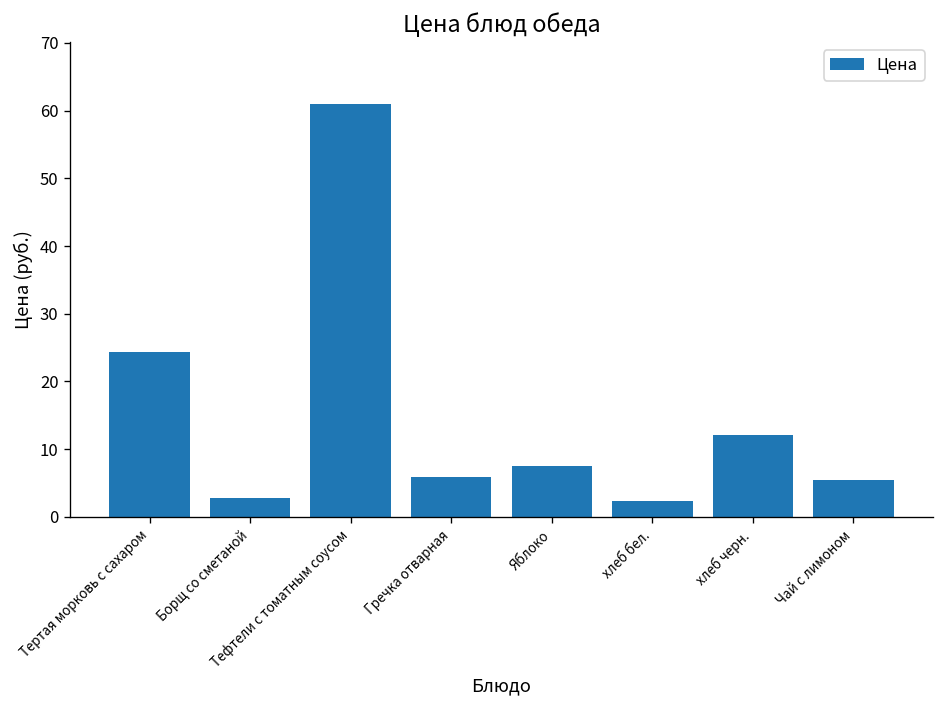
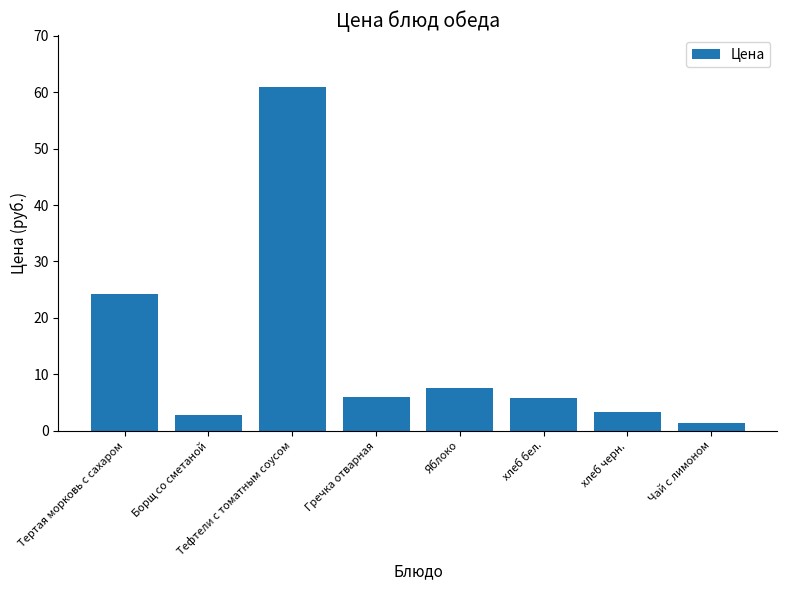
  {
    "Тертая морковь с сахаром": 24,
    "Борщ со сметаной": 3,
    "Тефтели с томатным соусом": 61,
    "Гречка отварная": 6,
    "Яблоко": 8,
-   "хлеб бел.": 2,
-   "хлеб черн.": 12,
-   "Чай с лимоном": 5
+   "хлеб бел.": 6,
+   "хлеб черн.": 3,
+   "Чай с лимоном": 1
  }
